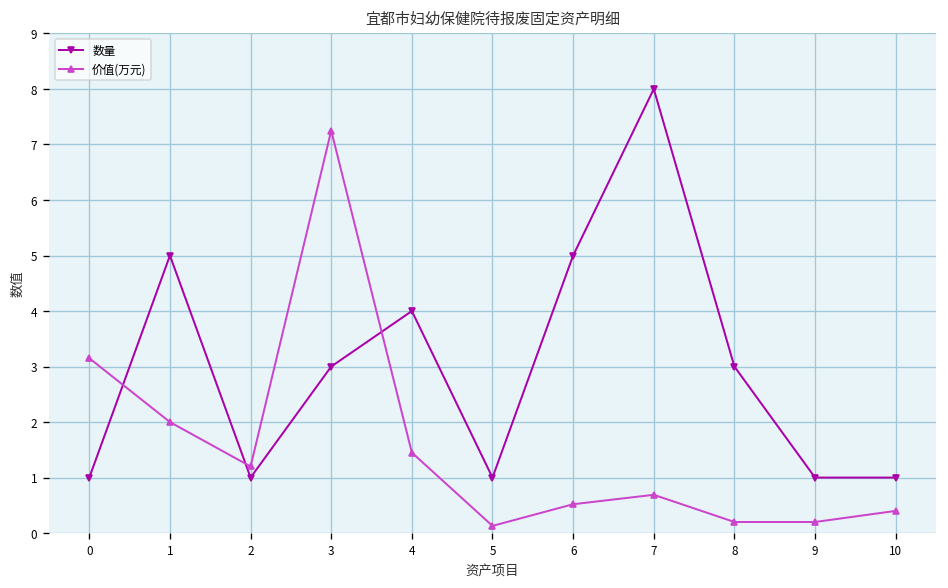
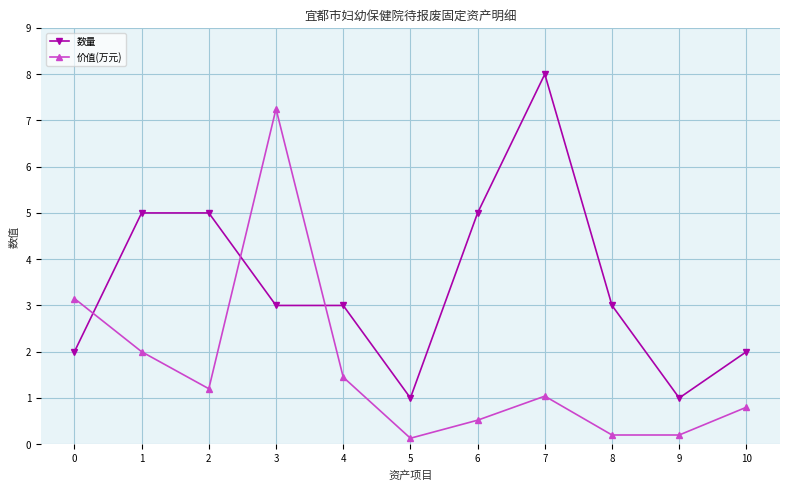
  {
    "数量": {
-     "0": 1,
+     "0": 2,
      "1": 5,
-     "2": 1,
+     "2": 5,
      "3": 3,
-     "4": 4,
+     "4": 3,
      "5": 1,
      "6": 5,
      "7": 8,
      "8": 3,
      "9": 1,
-     "10": 1
+     "10": 2
    },
    "价值(万元)": {
      "0": 3.2,
      "1": 2.0,
      "2": 1.2,
      "3": 7.3,
      "4": 1.5,
      "5": 0.1,
      "6": 0.5,
-     "7": 0.7,
+     "7": 1.0,
      "8": 0.2,
      "9": 0.2,
-     "10": 0.4
+     "10": 0.8
    }
  }
